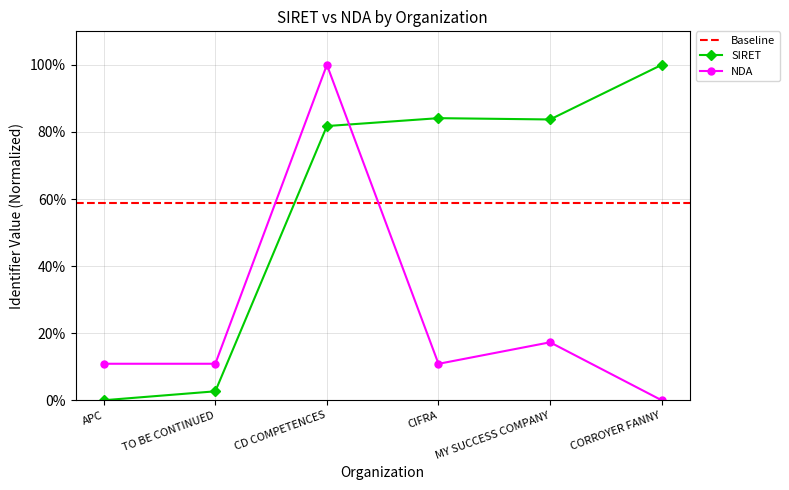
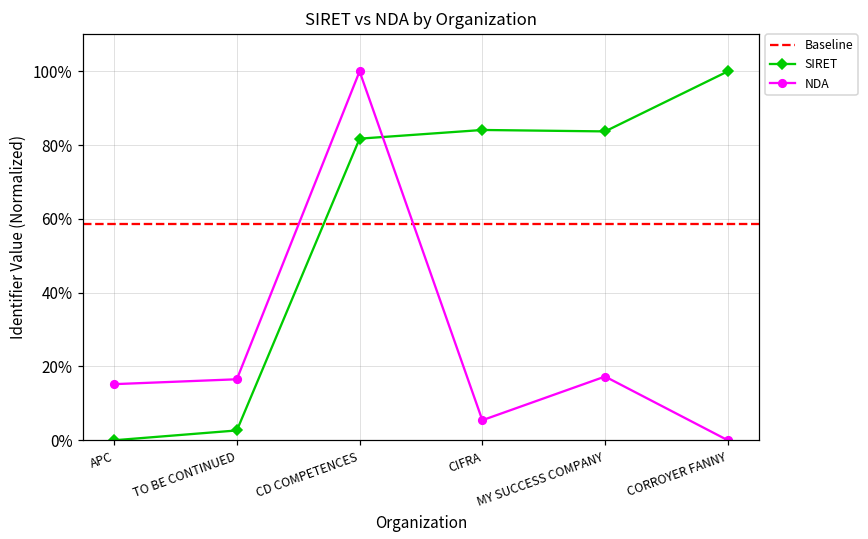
  {
    "SIRET": {
      "APC": "0%",
      "TO BE CONTINUED": "3%",
      "CD COMPETENCES": "82%",
      "CIFRA": "84%",
      "MY SUCCESS COMPANY": "84%",
      "CORROYER FANNY": "100%"
    },
    "NDA": {
-     "APC": "11%",
-     "TO BE CONTINUED": "11%",
+     "APC": "15%",
+     "TO BE CONTINUED": "17%",
      "CD COMPETENCES": "100%",
-     "CIFRA": "11%",
+     "CIFRA": "5%",
      "MY SUCCESS COMPANY": "17%",
      "CORROYER FANNY": "0%"
    }
  }
